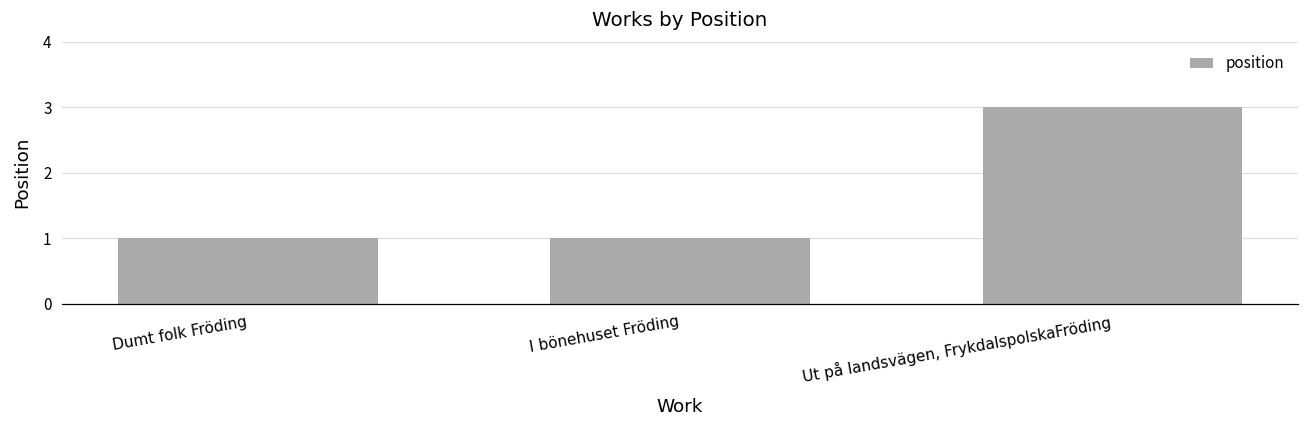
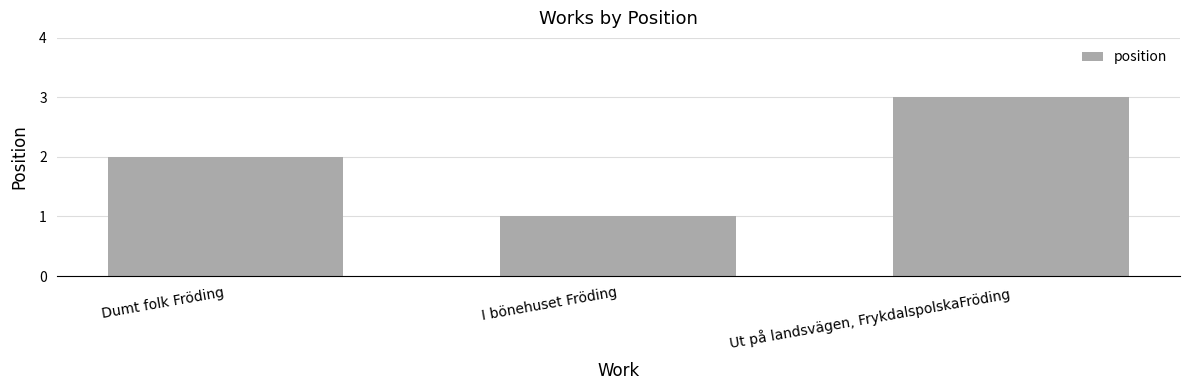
  {
-   "Dumt folk Fröding": 1,
+   "Dumt folk Fröding": 2,
    "I bönehuset Fröding": 1,
    "Ut på landsvägen, FrykdalspolskaFröding": 3
  }
